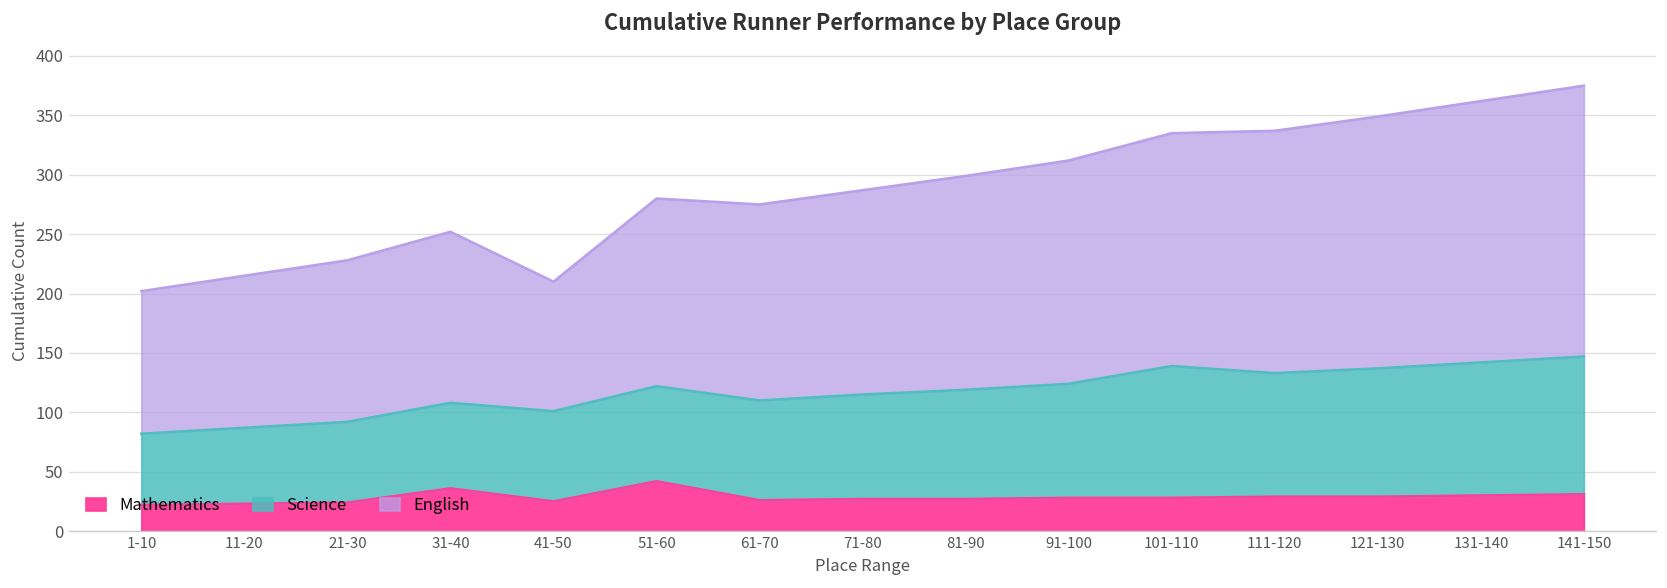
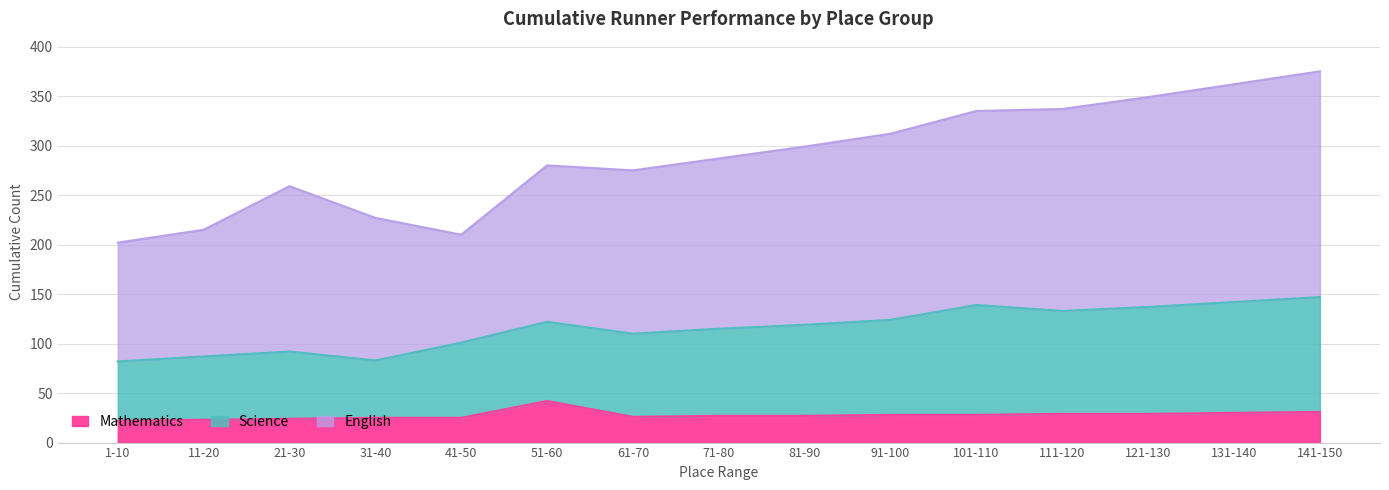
  {
    "Mathematics": {
      "1-10": 20,
      "11-20": 20,
      "21-30": 20,
-     "31-40": 40,
+     "31-40": 30,
      "41-50": 30,
      "51-60": 40,
      "61-70": 30,
      "71-80": 30,
      "81-90": 30,
      "91-100": 30,
      "101-110": 30,
      "111-120": 30,
      "121-130": 30,
      "131-140": 30,
      "141-150": 30
    },
    "Science": {
      "1-10": 60,
      "11-20": 60,
      "21-30": 70,
-     "31-40": 70,
+     "31-40": 60,
      "41-50": 80,
      "51-60": 80,
      "61-70": 80,
      "71-80": 90,
      "81-90": 90,
      "91-100": 100,
      "101-110": 110,
      "111-120": 100,
      "121-130": 110,
      "131-140": 110,
      "141-150": 120
    },
    "English": {
      "1-10": 120,
      "11-20": 130,
-     "21-30": 140,
+     "21-30": 170,
      "31-40": 140,
      "41-50": 110,
      "51-60": 160,
      "61-70": 170,
      "71-80": 170,
      "81-90": 180,
      "91-100": 190,
      "101-110": 200,
      "111-120": 200,
      "121-130": 210,
      "131-140": 220,
      "141-150": 230
    }
  }
